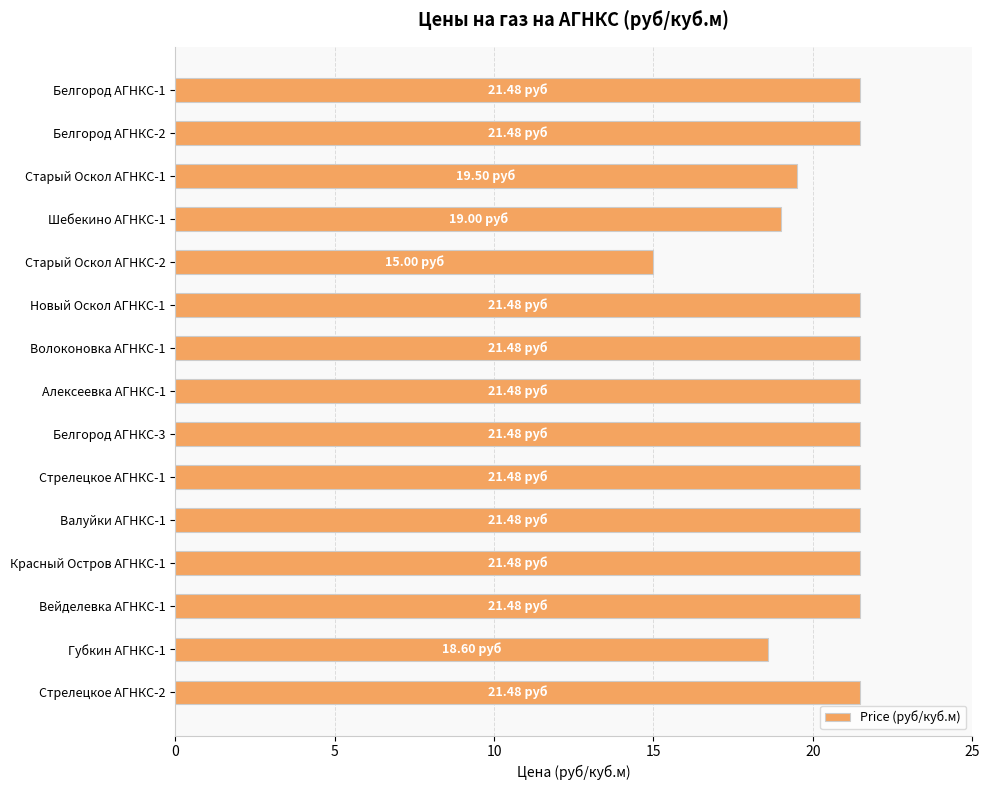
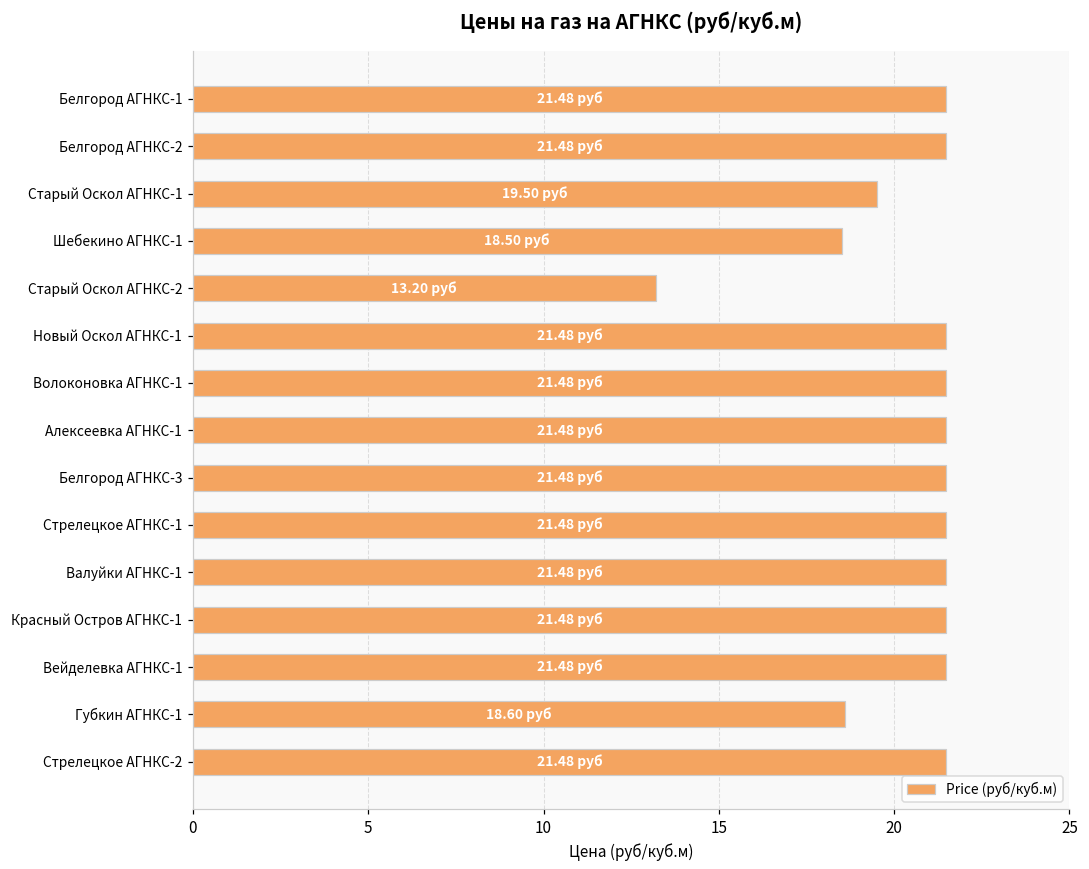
  {
    "Белгород АГНКС-1": 21.48,
    "Белгород АГНКС-2": 21.48,
    "Старый Оскол АГНКС-1": 19.50,
-   "Шебекино АГНКС-1": 19.00,
-   "Старый Оскол АГНКС-2": 15.00,
+   "Шебекино АГНКС-1": 18.50,
+   "Старый Оскол АГНКС-2": 13.20,
    "Новый Оскол АГНКС-1": 21.48,
    "Волоконовка АГНКС-1": 21.48,
    "Алексеевка АГНКС-1": 21.48,
    "Белгород АГНКС-3": 21.48,
    "Стрелецкое АГНКС-1": 21.48,
    "Валуйки АГНКС-1": 21.48,
    "Красный Остров АГНКС-1": 21.48,
    "Вейделевка АГНКС-1": 21.48,
    "Губкин АГНКС-1": 18.60,
    "Стрелецкое АГНКС-2": 21.48
  }
